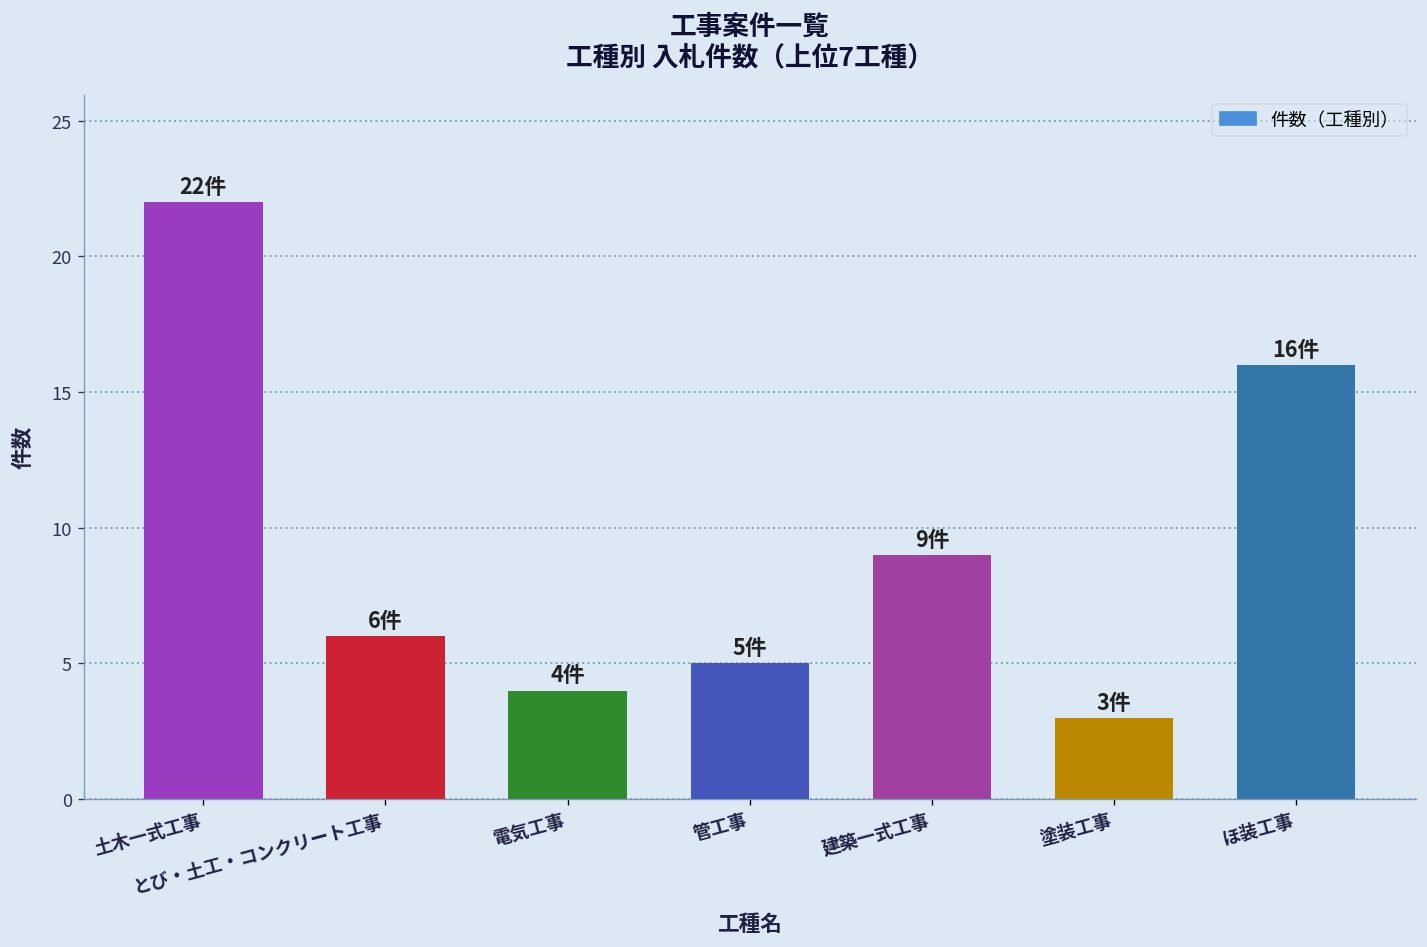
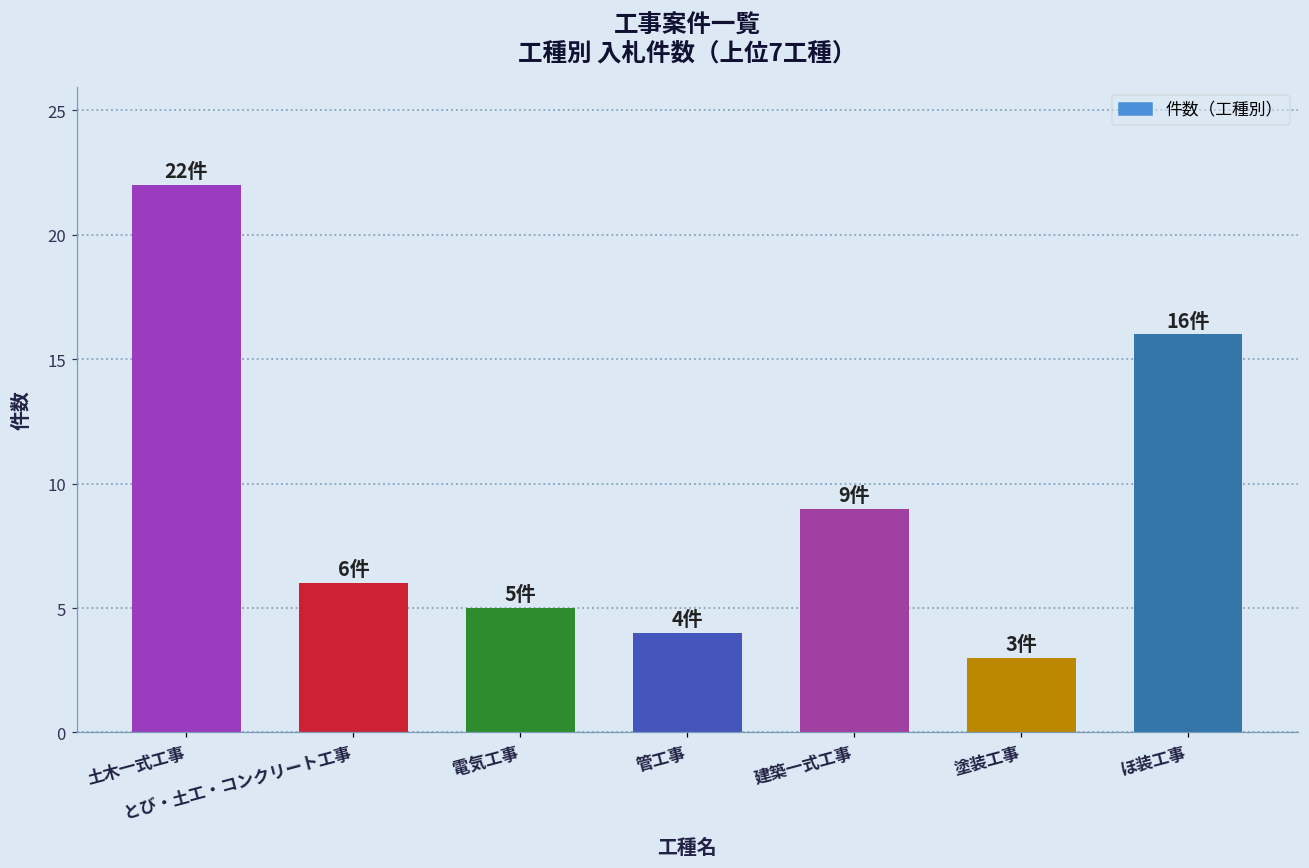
  {
    "土木一式工事": "22件",
    "とび・土工・コンクリート工事": "6件",
-   "電気工事": "4件",
-   "管工事": "5件",
+   "電気工事": "5件",
+   "管工事": "4件",
    "建築一式工事": "9件",
    "塗装工事": "3件",
    "ほ装工事": "16件"
  }
